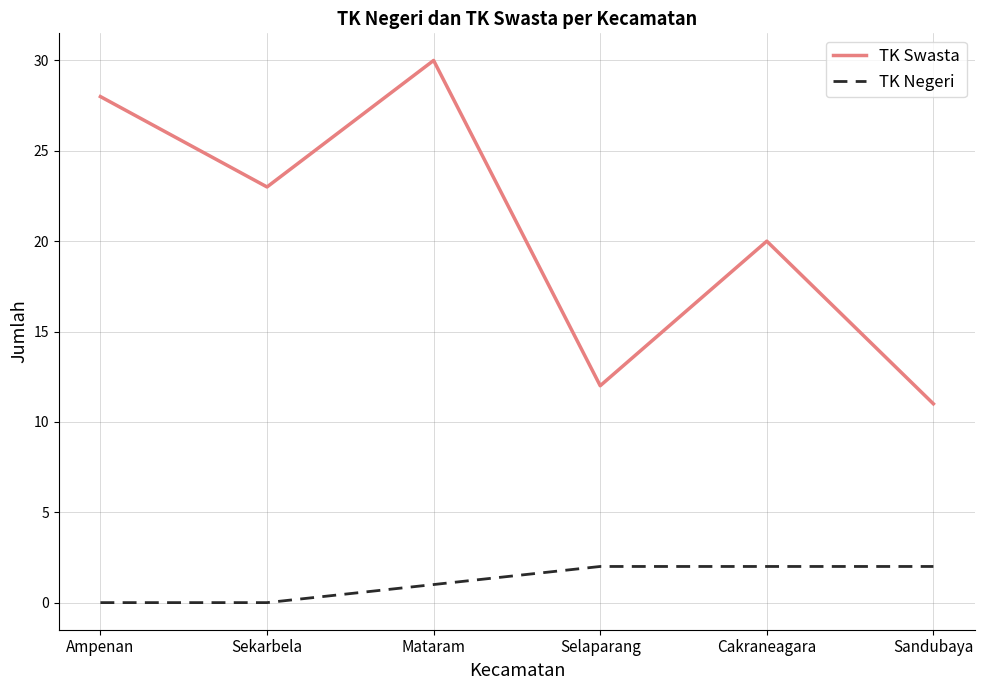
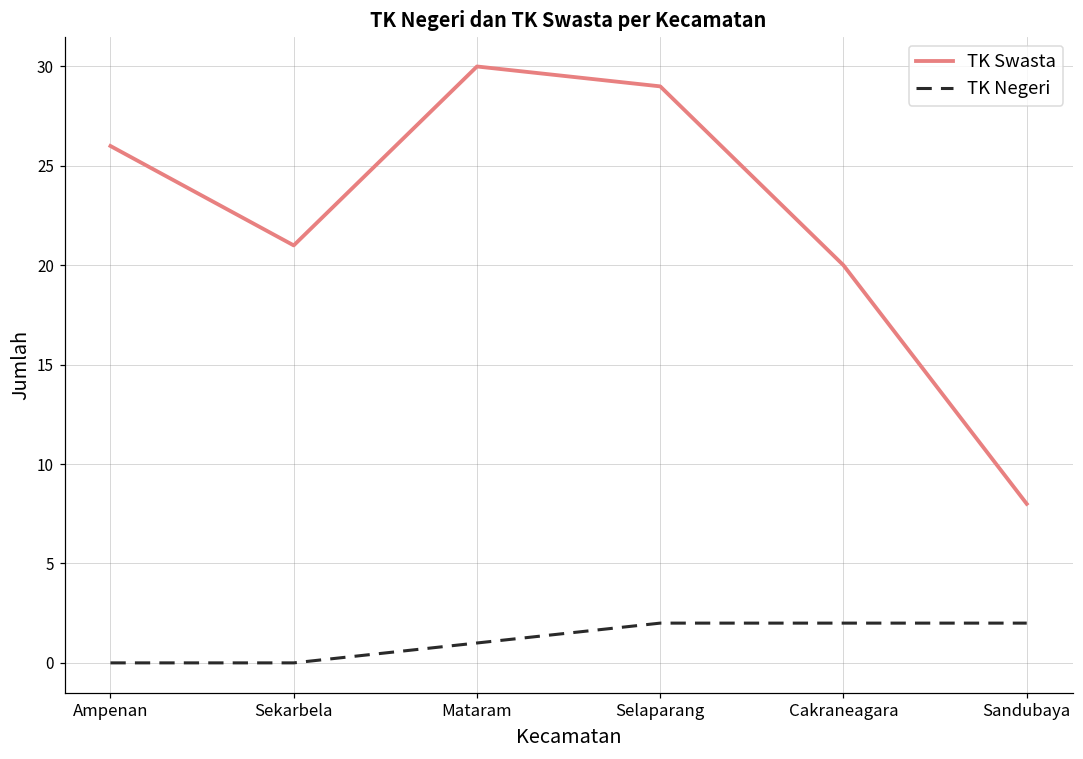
  {
    "TK Swasta": {
-     "Ampenan": 28,
-     "Sekarbela": 23,
+     "Ampenan": 26,
+     "Sekarbela": 21,
      "Mataram": 30,
-     "Selaparang": 12,
+     "Selaparang": 29,
      "Cakraneagara": 20,
-     "Sandubaya": 11
+     "Sandubaya": 8
    },
    "TK Negeri": {
      "Ampenan": 0,
      "Sekarbela": 0,
      "Mataram": 1,
      "Selaparang": 2,
      "Cakraneagara": 2,
      "Sandubaya": 2
    }
  }
